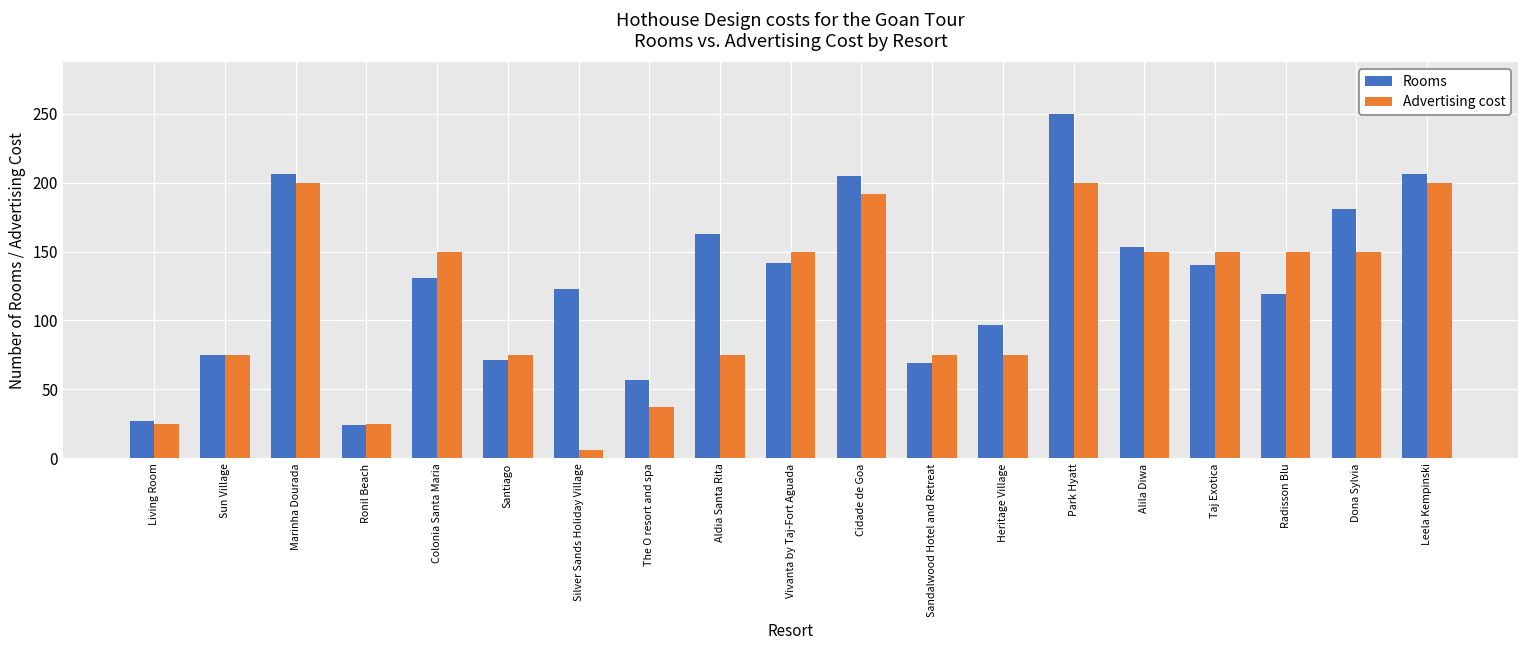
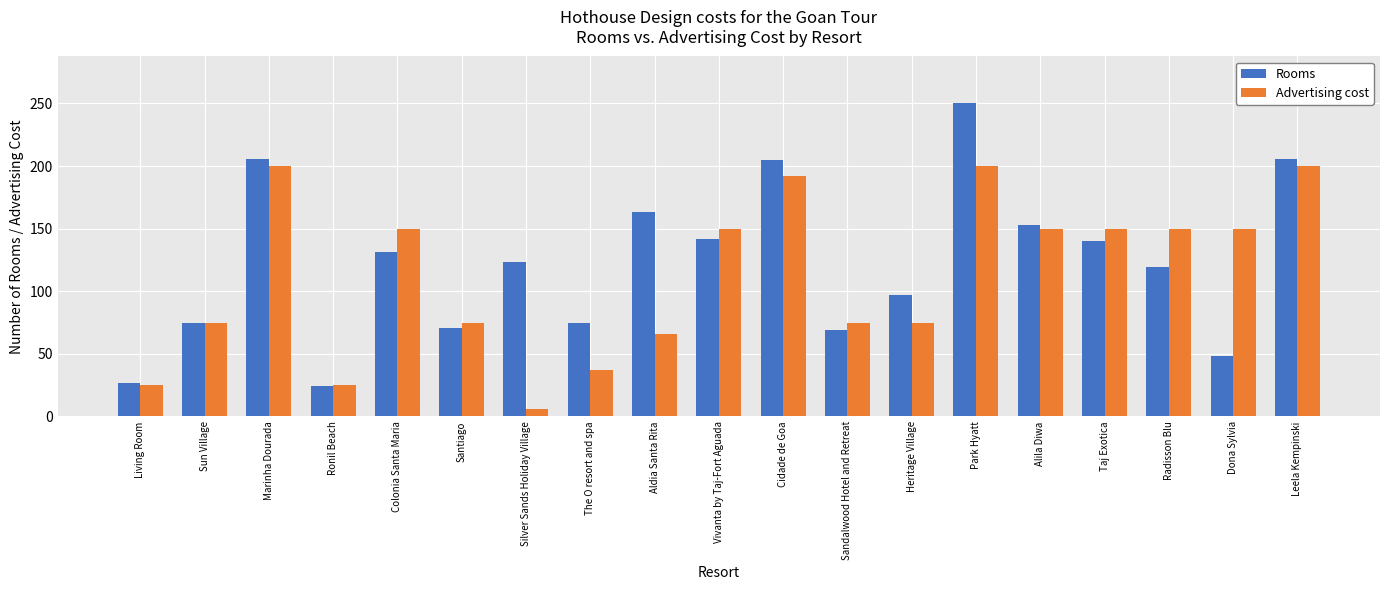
  {
    "Rooms": {
      "Living Room": 27,
      "Sun Village": 75,
      "Marinha Dourada": 206,
      "Ronil Beach": 24,
      "Colonia Santa Maria": 131,
      "Santiago": 71,
      "Silver Sands Holiday Village": 123,
-     "The O resort and spa": 57,
+     "The O resort and spa": 75,
      "Aldia Santa Rita": 163,
      "Vivanta by Taj-Fort Aguada": 142,
      "Cidade de Goa": 205,
      "Sandalwood Hotel and Retreat": 69,
      "Heritage Village": 97,
      "Park Hyatt": 250,
      "Alila Diwa": 153,
      "Taj Exotica": 140,
      "Radisson Blu": 119,
-     "Dona Sylvia": 181,
+     "Dona Sylvia": 48,
      "Leela Kempinski": 206
    },
    "Advertising cost": {
      "Living Room": 25,
      "Sun Village": 75,
      "Marinha Dourada": 200,
      "Ronil Beach": 25,
      "Colonia Santa Maria": 150,
      "Santiago": 75,
      "Silver Sands Holiday Village": 6,
      "The O resort and spa": 37,
-     "Aldia Santa Rita": 75,
+     "Aldia Santa Rita": 66,
      "Vivanta by Taj-Fort Aguada": 150,
      "Cidade de Goa": 192,
      "Sandalwood Hotel and Retreat": 75,
      "Heritage Village": 75,
      "Park Hyatt": 200,
      "Alila Diwa": 150,
      "Taj Exotica": 150,
      "Radisson Blu": 150,
      "Dona Sylvia": 150,
      "Leela Kempinski": 200
    }
  }
